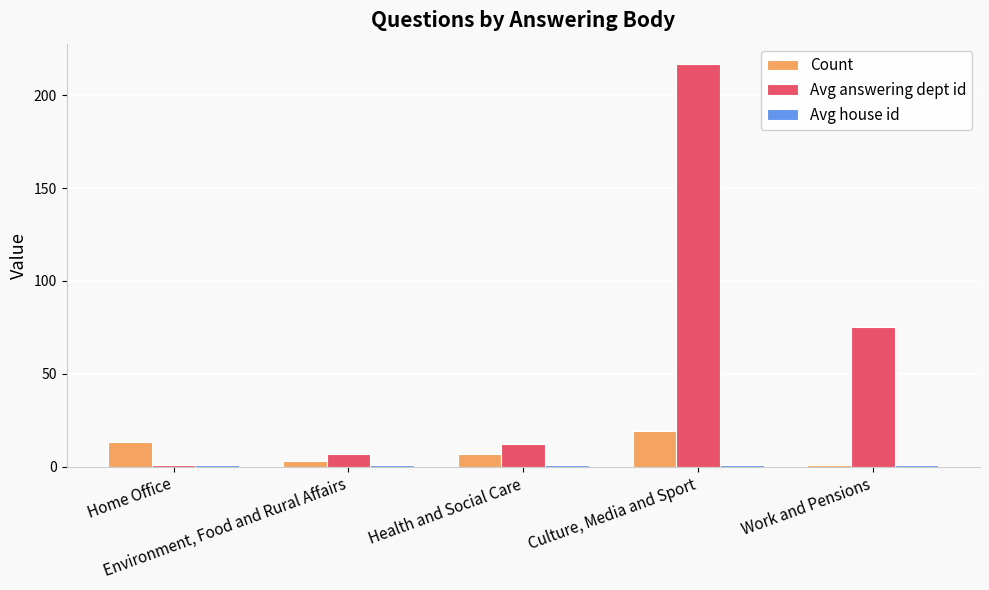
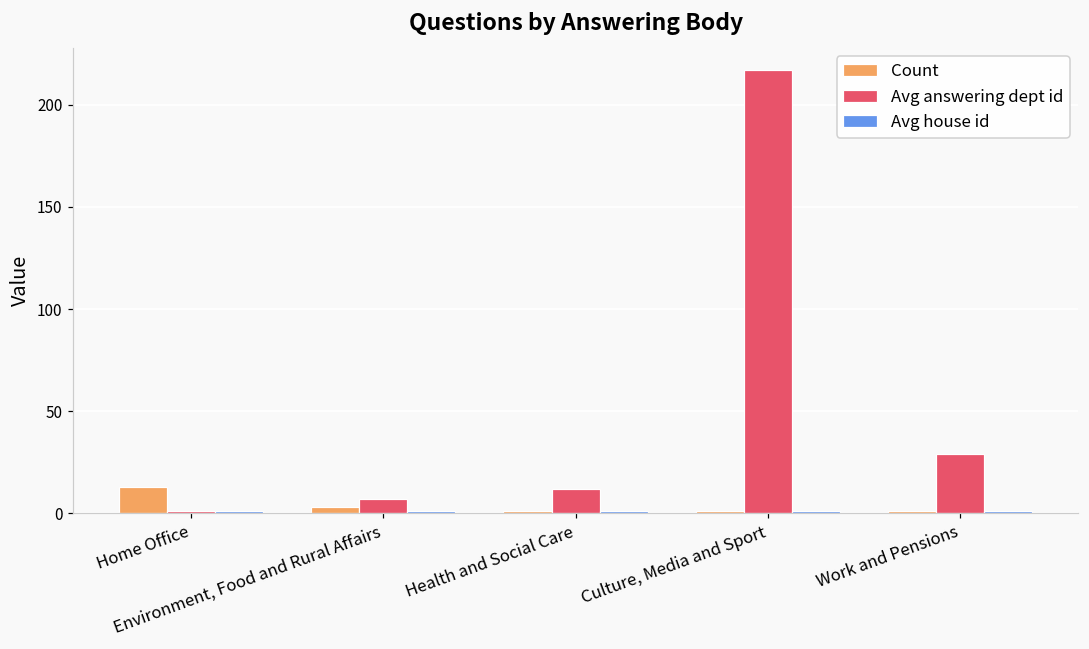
  {
    "Count": {
      "Home Office": 13,
      "Environment, Food and Rural Affairs": 3,
-     "Health and Social Care": 7,
-     "Culture, Media and Sport": 19
+     "Health and Social Care": 1,
+     "Culture, Media and Sport": 1
    },
    "Avg answering dept id": {
      "Environment, Food and Rural Affairs": 7,
      "Health and Social Care": 12,
      "Culture, Media and Sport": 217,
-     "Work and Pensions": 75
+     "Work and Pensions": 29
    }
  }
